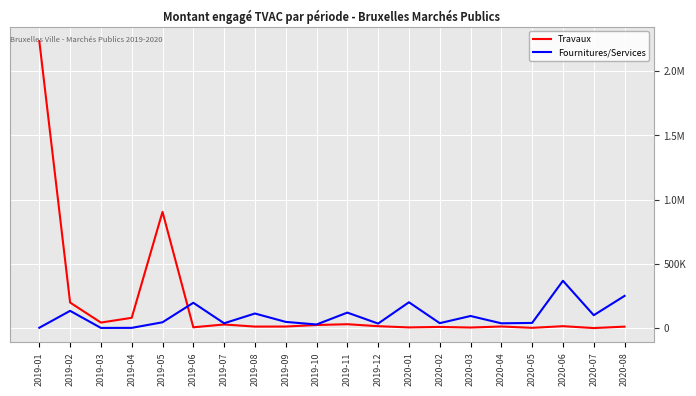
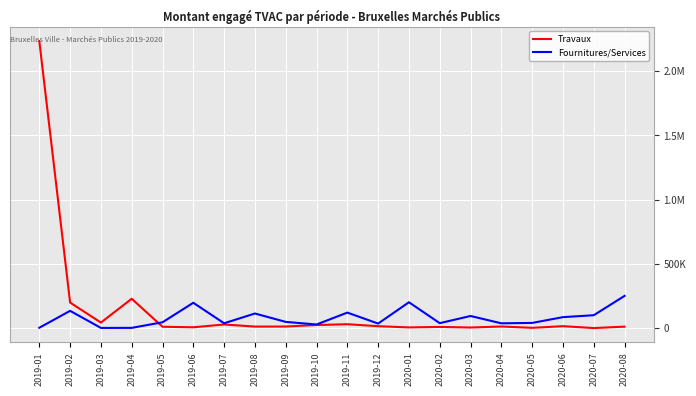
  {
    "Travaux": {
      "2019-01": 2240000,
      "2019-02": 200000,
      "2019-03": 40000,
-     "2019-04": 80000,
-     "2019-05": 910000,
+     "2019-04": 230000,
+     "2019-05": 10000,
      "2019-06": 10000,
      "2019-08": 10000,
      "2019-09": 10000,
      "2019-11": 30000,
      "2019-12": 10000,
      "2020-01": 10000,
      "2020-02": 10000,
      "2020-03": 0,
      "2020-04": 10000,
      "2020-05": 0,
      "2020-06": 10000,
      "2020-07": 0,
      "2020-08": 10000
    },
    "Fournitures/Services": {
      "2019-01": 0,
      "2019-02": 130000,
      "2019-03": 0,
      "2019-04": 0,
      "2019-05": 50000,
      "2019-06": 200000,
      "2019-08": 110000,
      "2019-09": 50000,
      "2019-11": 120000,
      "2019-12": 40000,
      "2020-01": 200000,
      "2020-02": 40000,
      "2020-03": 90000,
      "2020-04": 40000,
      "2020-05": 40000,
-     "2020-06": 370000,
+     "2020-06": 90000,
      "2020-07": 100000,
      "2020-08": 250000
    }
  }
